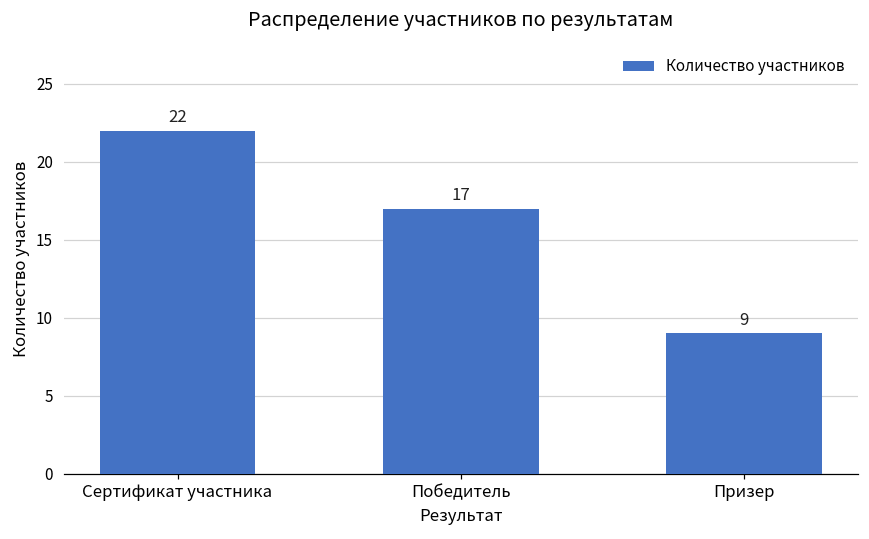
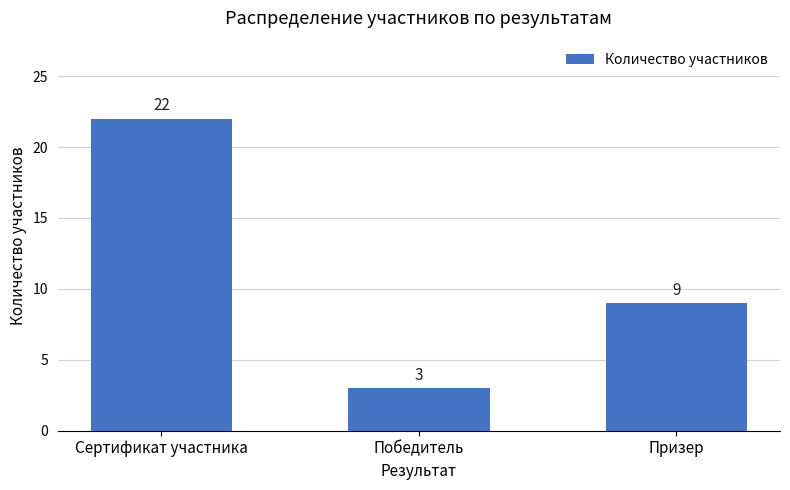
  {
    "Сертификат участника": 22,
-   "Победитель": 17,
+   "Победитель": 3,
    "Призер": 9
  }
